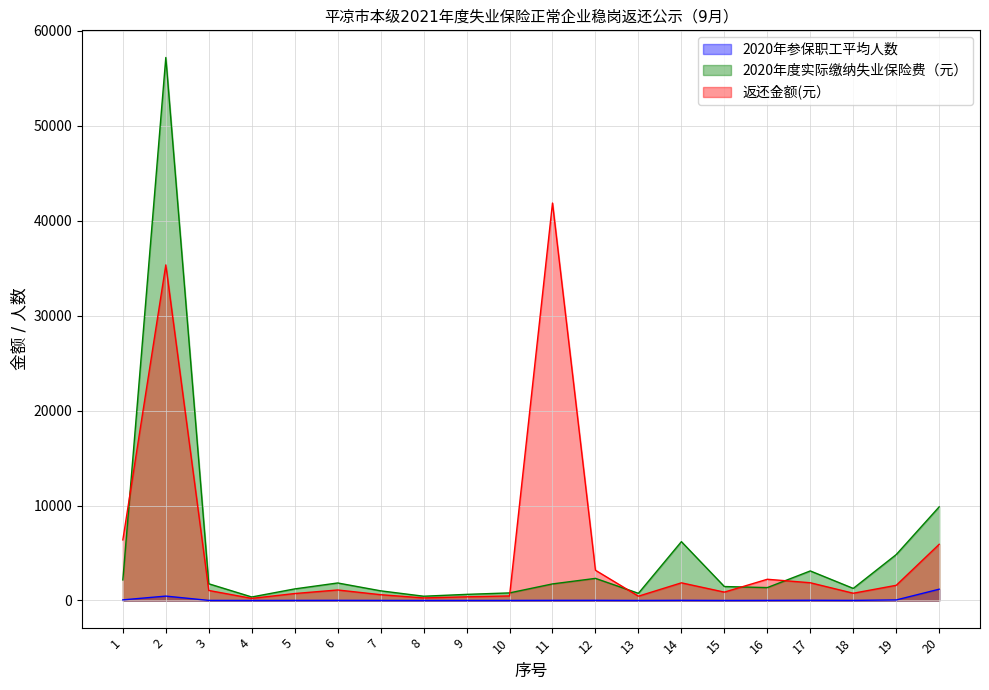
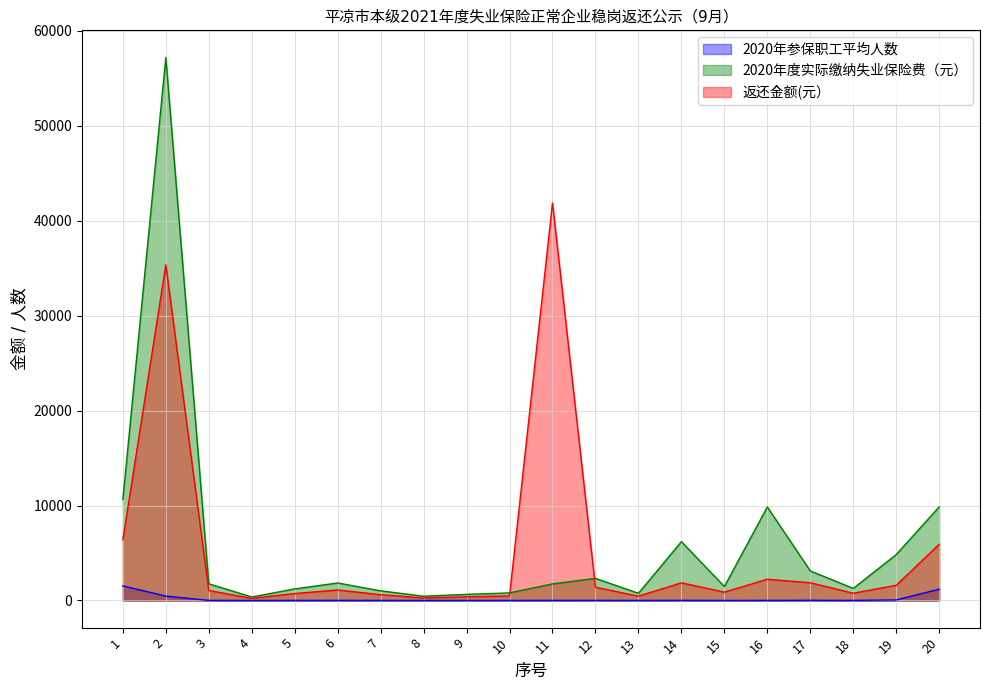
  {
    "2020年参保职工平均人数": {
-     "1": 0,
+     "1": 2000,
      "2": 0,
      "3": 0,
      "5": 0,
      "6": 0,
      "7": 0,
      "8": 0,
      "9": 0,
      "10": 0,
      "11": 0,
      "12": 0,
      "13": 0,
      "14": 0,
      "15": 0,
      "16": 0,
      "17": 0,
      "18": 0,
      "19": 0,
      "20": 1000
    },
    "2020年度实际缴纳失业保险费（元）": {
-     "1": 2000,
+     "1": 11000,
      "2": 57000,
      "3": 2000,
      "5": 1000,
      "6": 2000,
      "7": 1000,
      "10": 1000,
      "11": 2000,
      "12": 2000,
      "13": 1000,
      "14": 6000,
      "15": 1000,
-     "16": 1000,
+     "16": 10000,
      "17": 3000,
      "18": 1000,
      "19": 5000,
      "20": 10000
    },
    "返还金额(元）": {
      "1": 6000,
      "2": 35000,
      "3": 1000,
      "5": 1000,
      "6": 1000,
      "7": 1000,
      "10": 0,
      "11": 42000,
-     "12": 3000,
+     "12": 1000,
      "13": 0,
      "14": 2000,
      "15": 1000,
      "16": 2000,
      "17": 2000,
      "18": 1000,
      "19": 2000,
      "20": 6000
    }
  }
